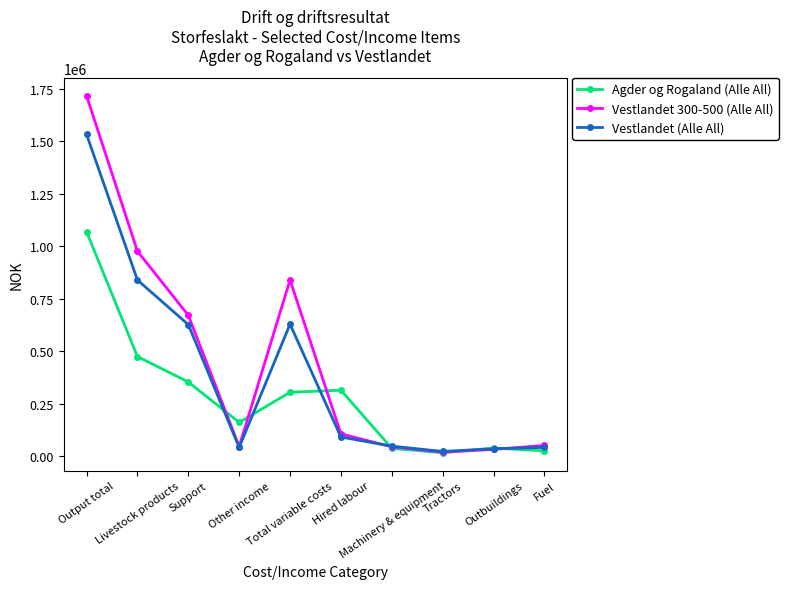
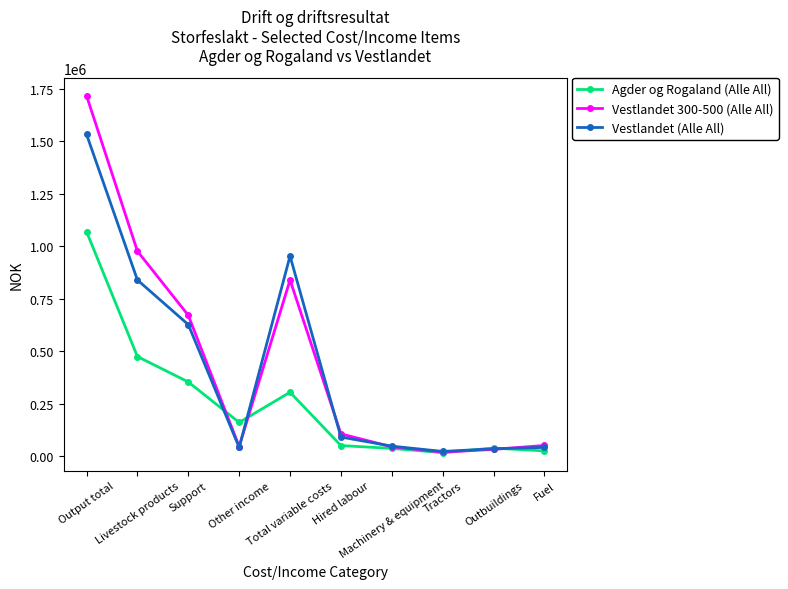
  {
    "Agder og Rogaland (Alle All)": {
      "Output total": 1070000,
      "Livestock products": 470000,
      "Support": 350000,
      "Other income": 160000,
      "Total variable costs": 300000,
-     "Hired labour": 310000,
+     "Hired labour": 50000,
      "Fuel": 20000
    },
    "Vestlandet 300-500 (Alle All)": {
      "Output total": 1720000,
      "Livestock products": 980000,
      "Support": 670000,
      "Total variable costs": 840000,
      "Hired labour": 110000
    },
    "Vestlandet (Alle All)": {
      "Output total": 1530000,
      "Livestock products": 840000,
      "Support": 630000,
-     "Total variable costs": 630000,
+     "Total variable costs": 950000,
      "Hired labour": 90000
    }
  }
